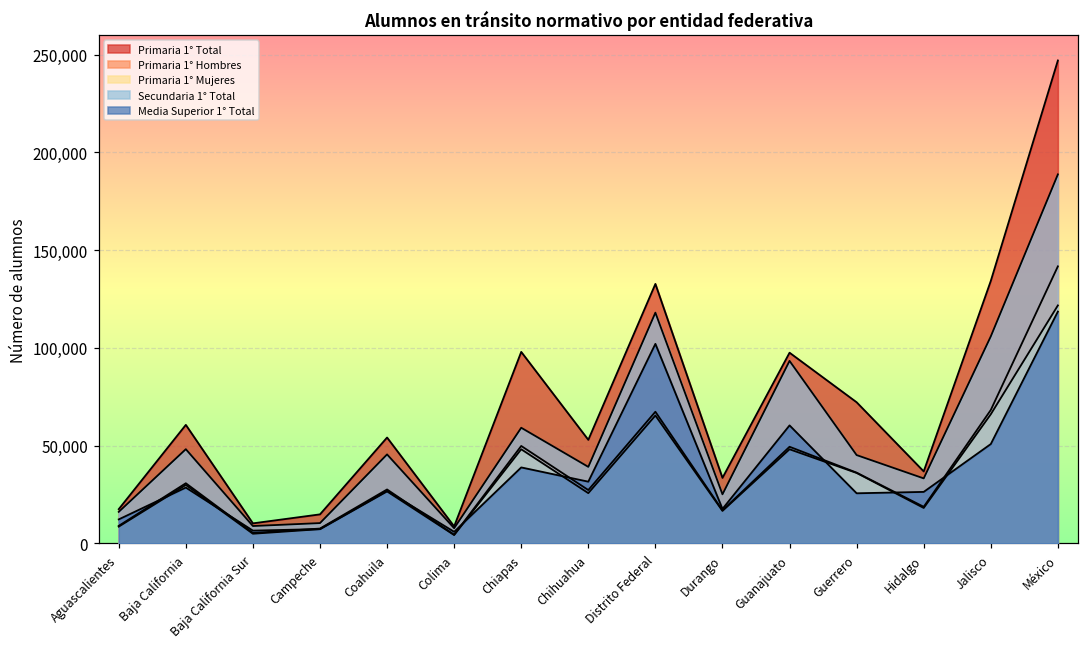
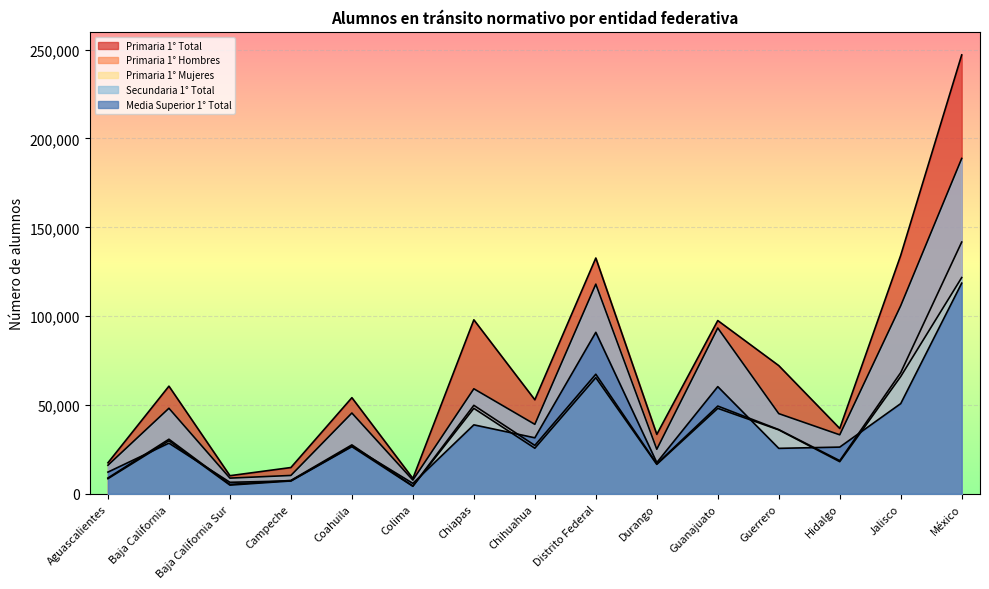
  {
    "Primaria 1° Total": {
      "Baja California": "61,000",
      "Campeche": "15,000",
      "Coahuila": "54,000",
      "Chiapas": "98,000",
      "Chihuahua": "53,000",
      "Distrito Federal": "133,000",
      "Durango": "33,000",
      "Guanajuato": "98,000",
      "Guerrero": "72,000",
      "Hidalgo": "37,000",
      "Jalisco": "134,000",
      "México": "247,000"
    },
    "Primaria 1° Hombres": {
      "Chiapas": "50,000",
      "Chihuahua": "27,000",
      "Distrito Federal": "67,000",
      "Jalisco": "68,000",
      "México": "142,000"
    },
    "Primaria 1° Mujeres": {
      "Chiapas": "48,000",
      "Chihuahua": "26,000",
      "Distrito Federal": "65,000",
      "Jalisco": "66,000",
      "México": "122,000"
    },
    "Secundaria 1° Total": {
      "Baja California": "48,000",
      "Campeche": "10,000",
      "Coahuila": "45,000",
      "Chiapas": "59,000",
      "Chihuahua": "39,000",
      "Distrito Federal": "118,000",
      "Durango": "25,000",
      "Guanajuato": "93,000",
      "Guerrero": "45,000",
      "Hidalgo": "33,000",
      "Jalisco": "106,000",
      "México": "189,000"
    },
    "Media Superior 1° Total": {
      "Aguascalientes": "12,000",
      "Colima": "6,000",
      "Chiapas": "39,000",
      "Chihuahua": "32,000",
-     "Distrito Federal": "102,000",
+     "Distrito Federal": "91,000",
      "Guanajuato": "60,000",
      "Guerrero": "26,000",
      "Hidalgo": "26,000",
      "Jalisco": "51,000",
      "México": "119,000"
    }
  }
